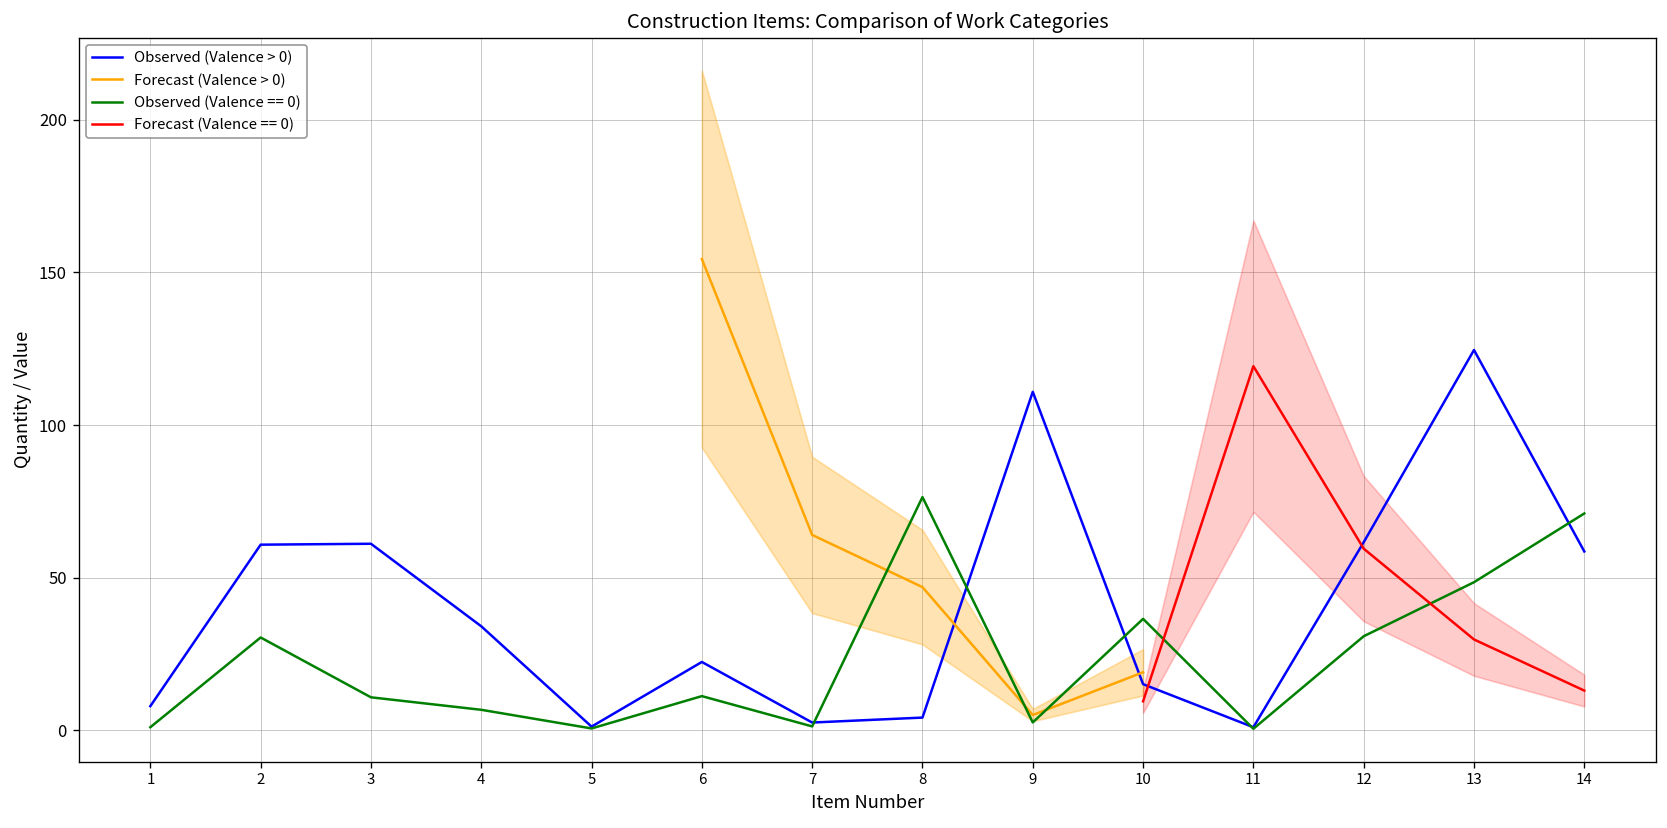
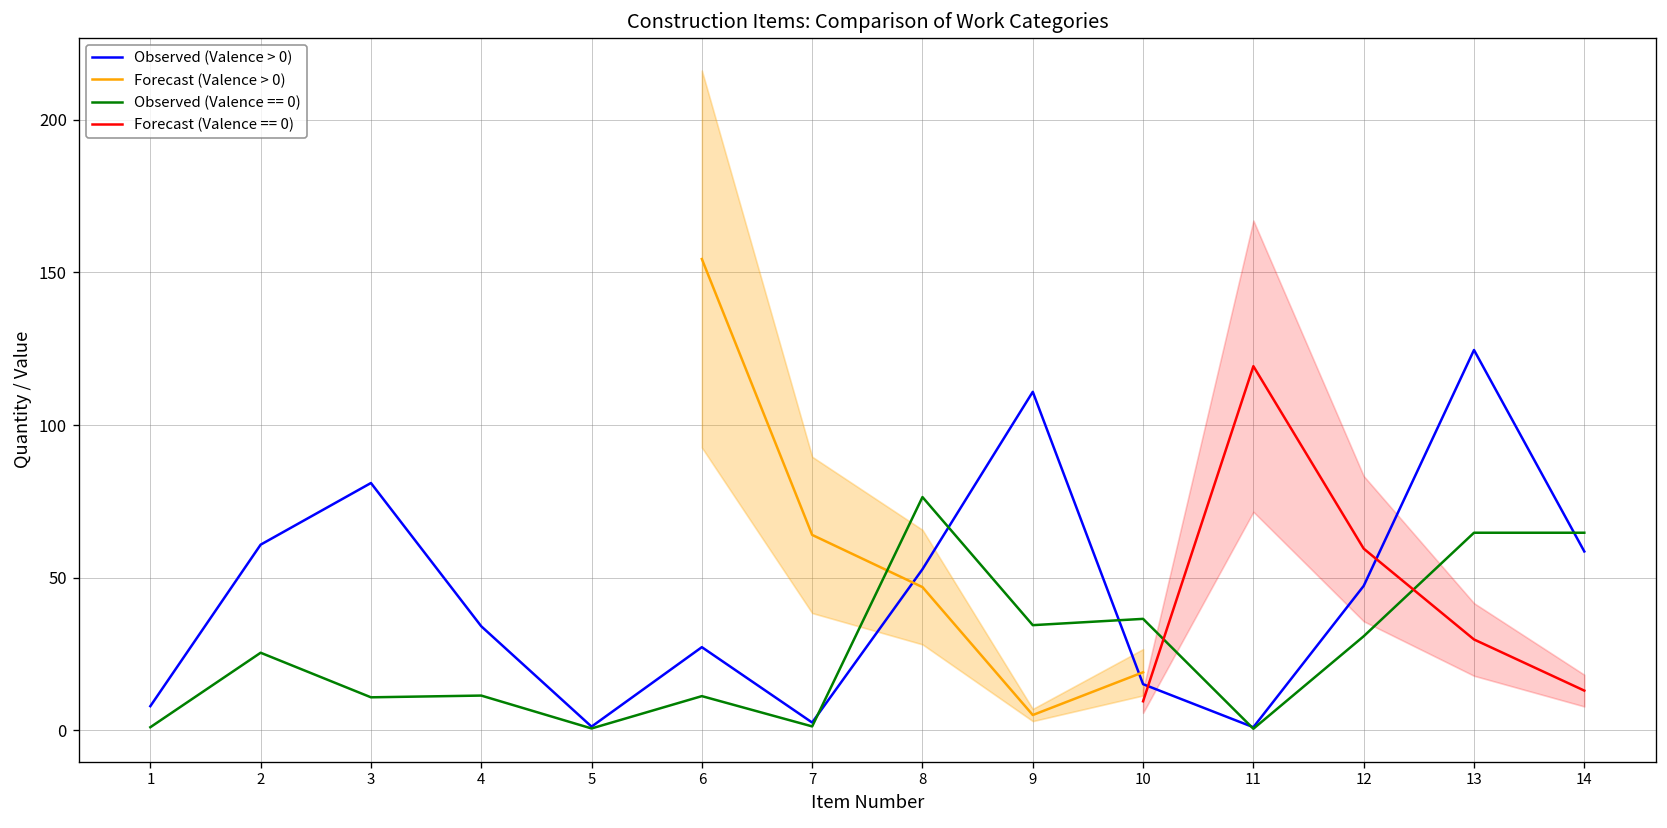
  {
    "Observed (Valence > 0)": {
      "1": 8,
      "2": 61,
-     "3": 61,
+     "3": 81,
      "4": 34,
-     "6": 22,
+     "6": 27,
      "7": 3,
-     "8": 4,
+     "8": 53,
      "9": 111,
      "10": 15,
-     "12": 62,
+     "12": 47,
      "13": 125,
      "14": 59
    },
    "Observed (Valence == 0)": {
      "1": 1,
-     "2": 30,
+     "2": 25,
      "3": 11,
-     "4": 7,
+     "4": 11,
      "6": 11,
      "7": 1,
      "8": 76,
-     "9": 3,
+     "9": 34,
      "10": 37,
      "12": 31,
-     "13": 49,
-     "14": 71
+     "13": 65,
+     "14": 65
    }
  }
